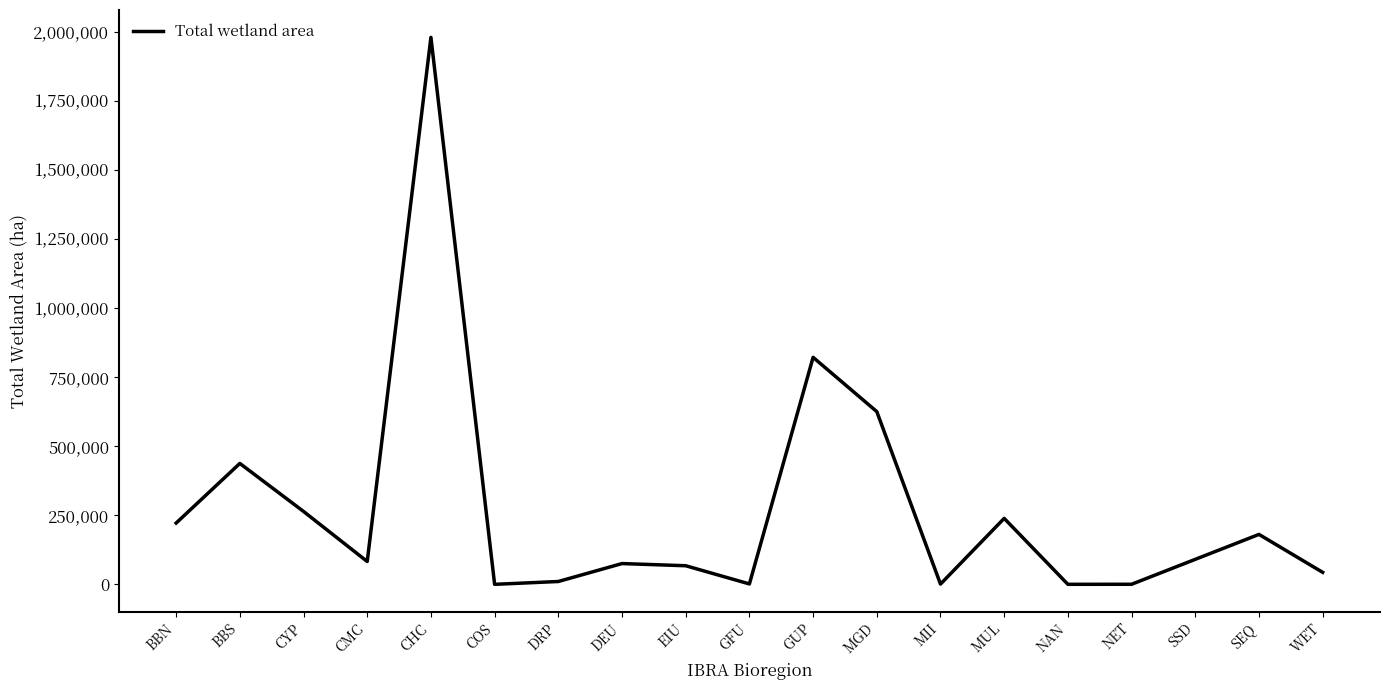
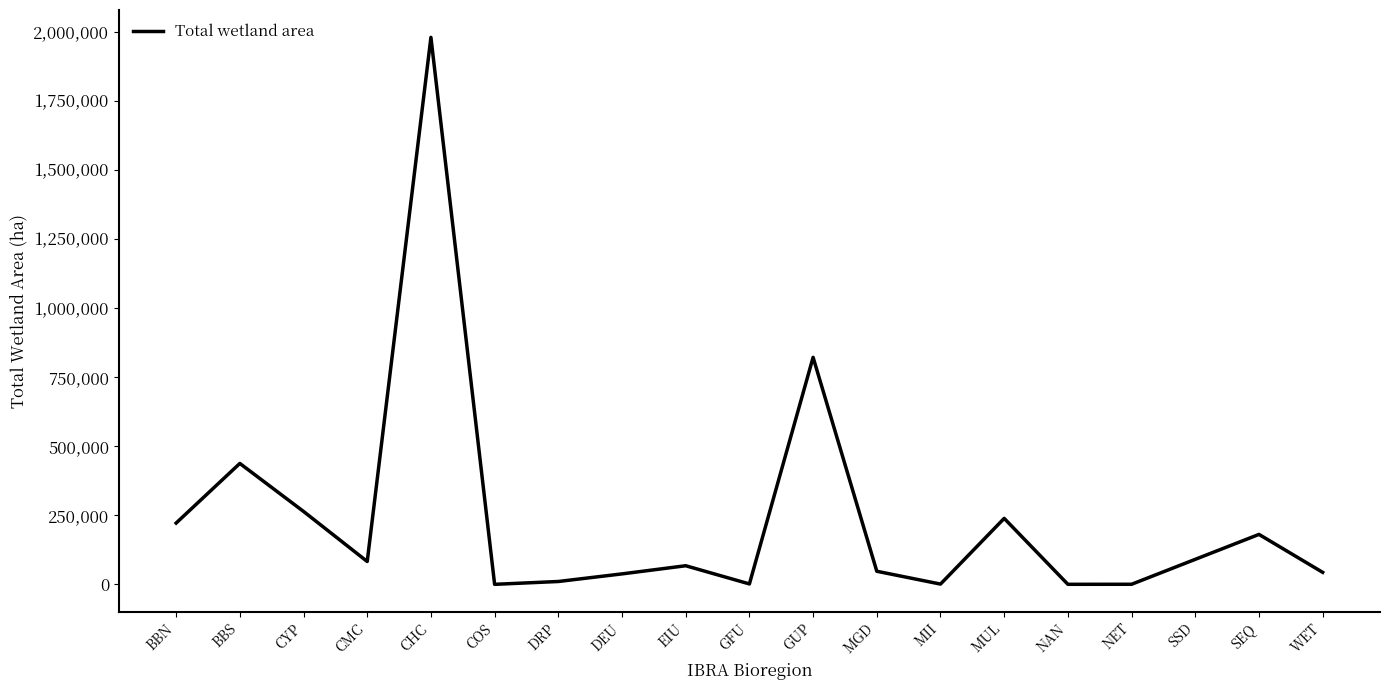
  {
    "BBN": "220,000",
    "BBS": "440,000",
    "CYP": "260,000",
    "CMC": "80,000",
    "CHC": "1,980,000",
    "COS": "0",
    "DRP": "10,000",
-   "DEU": "80,000",
+   "DEU": "40,000",
    "EIU": "70,000",
    "GFU": "0",
    "GUP": "820,000",
-   "MGD": "630,000",
+   "MGD": "50,000",
    "MII": "0",
    "MUL": "240,000",
    "NAN": "0",
    "NET": "0",
    "SSD": "90,000",
    "SEQ": "180,000",
    "WET": "40,000"
  }
